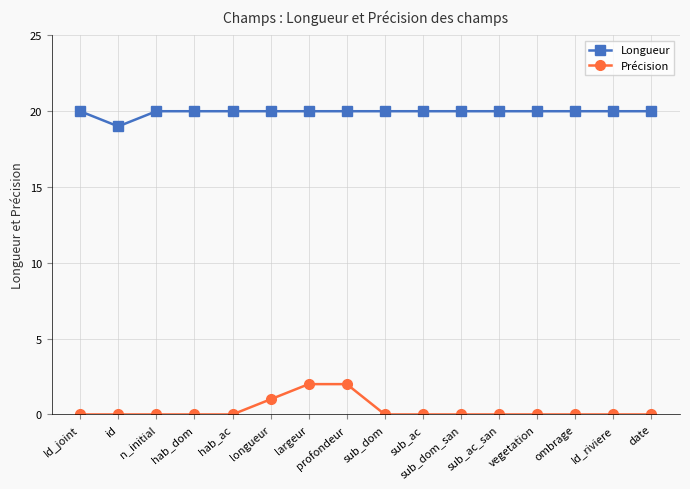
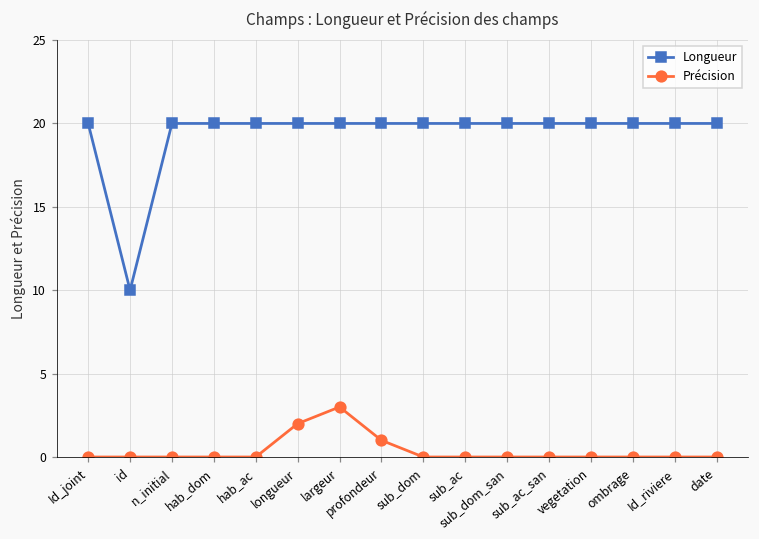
  {
    "Longueur": {
      "Id_joint": 20,
-     "id": 19,
+     "id": 10,
      "n_initial": 20,
      "hab_dom": 20,
      "hab_ac": 20,
      "longueur": 20,
      "largeur": 20,
      "profondeur": 20,
      "sub_dom": 20,
      "sub_ac": 20,
      "sub_dom_san": 20,
      "sub_ac_san": 20,
      "vegetation": 20,
      "ombrage": 20,
      "Id_riviere": 20,
      "date": 20
    },
    "Précision": {
      "Id_joint": 0,
      "id": 0,
      "n_initial": 0,
      "hab_dom": 0,
      "hab_ac": 0,
-     "longueur": 1,
-     "largeur": 2,
-     "profondeur": 2,
+     "longueur": 2,
+     "largeur": 3,
+     "profondeur": 1,
      "sub_dom": 0,
      "sub_ac": 0,
      "sub_dom_san": 0,
      "sub_ac_san": 0,
      "vegetation": 0,
      "ombrage": 0,
      "Id_riviere": 0,
      "date": 0
    }
  }
